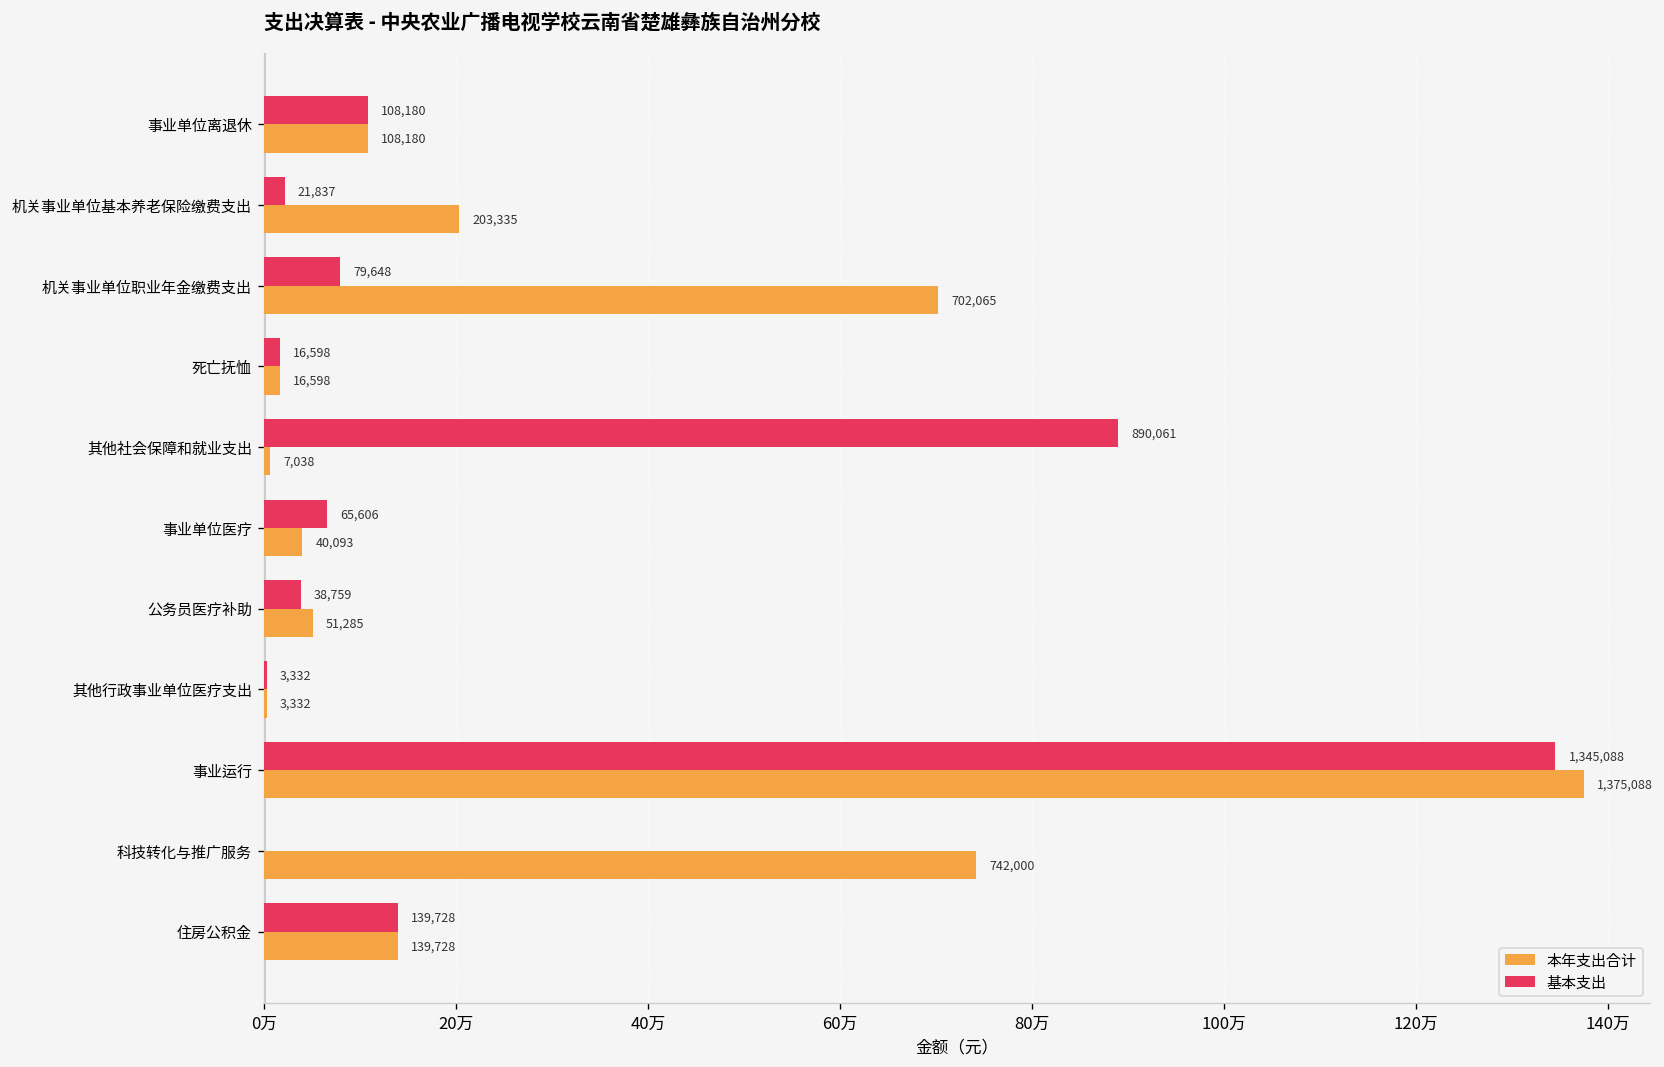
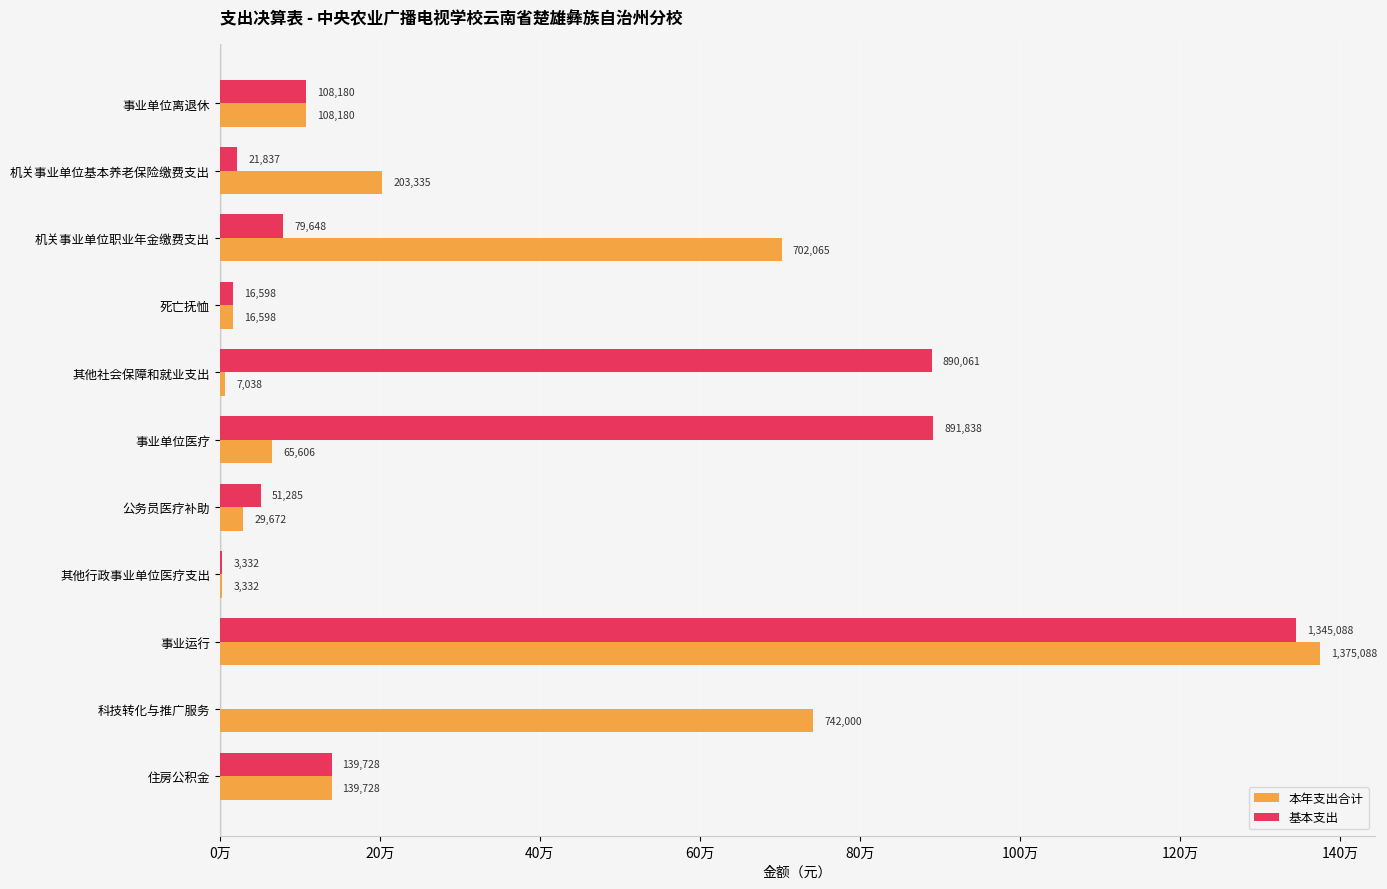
  {
    "本年支出合计": {
      "事业单位离退休": "108,180",
      "机关事业单位基本养老保险缴费支出": "203,335",
      "机关事业单位职业年金缴费支出": "702,065",
      "死亡抚恤": "16,598",
      "其他社会保障和就业支出": "7,038",
-     "事业单位医疗": "40,093",
-     "公务员医疗补助": "51,285",
+     "事业单位医疗": "65,606",
+     "公务员医疗补助": "29,672",
      "其他行政事业单位医疗支出": "3,332",
      "事业运行": "1,375,088",
      "科技转化与推广服务": "742,000",
      "住房公积金": "139,728"
    },
    "基本支出": {
      "事业单位离退休": "108,180",
      "机关事业单位基本养老保险缴费支出": "21,837",
      "机关事业单位职业年金缴费支出": "79,648",
      "死亡抚恤": "16,598",
      "其他社会保障和就业支出": "890,061",
-     "事业单位医疗": "65,606",
-     "公务员医疗补助": "38,759",
+     "事业单位医疗": "891,838",
+     "公务员医疗补助": "51,285",
      "其他行政事业单位医疗支出": "3,332",
      "事业运行": "1,345,088",
      "住房公积金": "139,728"
    }
  }
